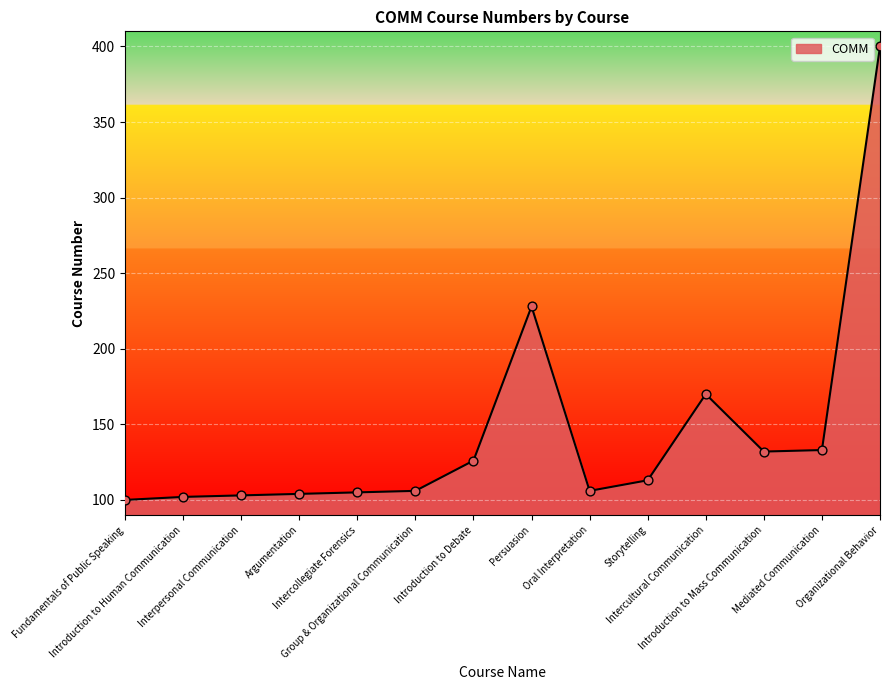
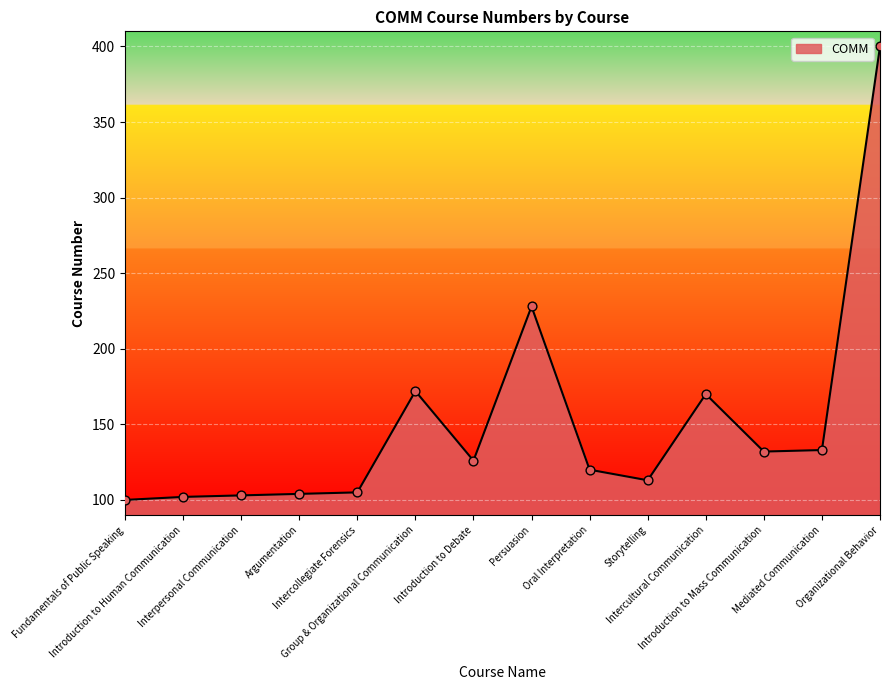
  {
    "Fundamentals of Public Speaking": 100,
    "Introduction to Human Communication": 102,
    "Interpersonal Communication": 103,
    "Argumentation": 104,
    "Intercollegiate Forensics": 105,
-   "Group & Organizational Communication": 106,
+   "Group & Organizational Communication": 172,
    "Introduction to Debate": 126,
    "Persuasion": 228,
-   "Oral Interpretation": 106,
+   "Oral Interpretation": 120,
    "Storytelling": 113,
    "Intercultural Communication": 170,
    "Introduction to Mass Communication": 132,
    "Mediated Communication": 133,
    "Organizational Behavior": 400
  }
